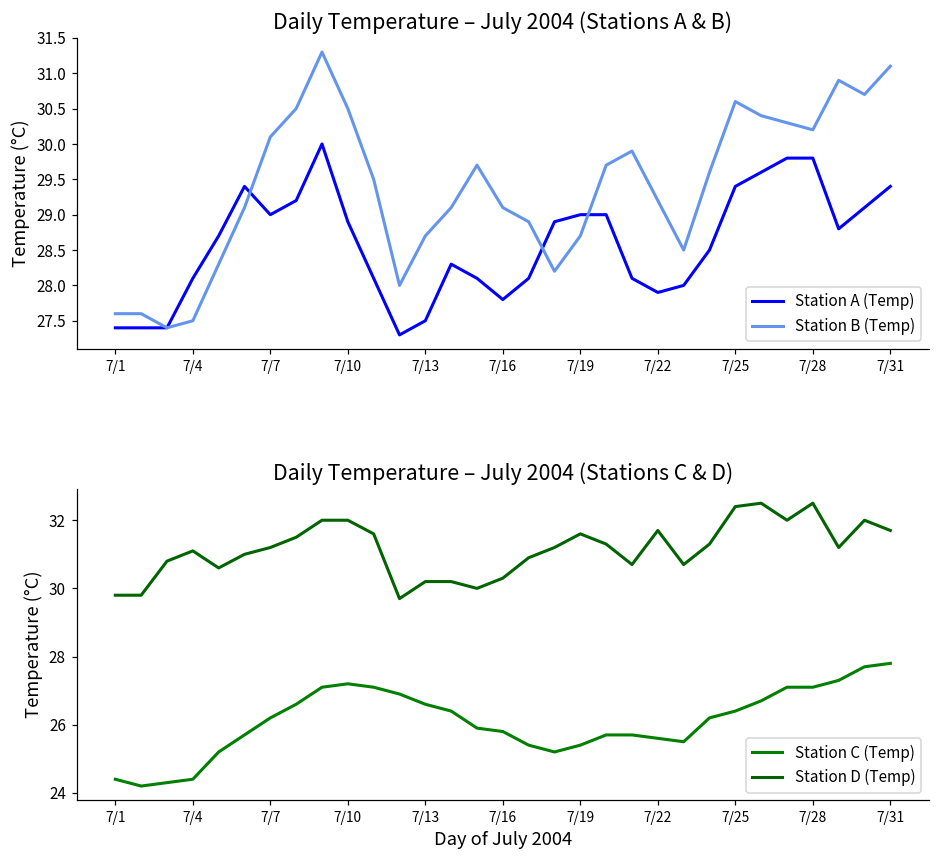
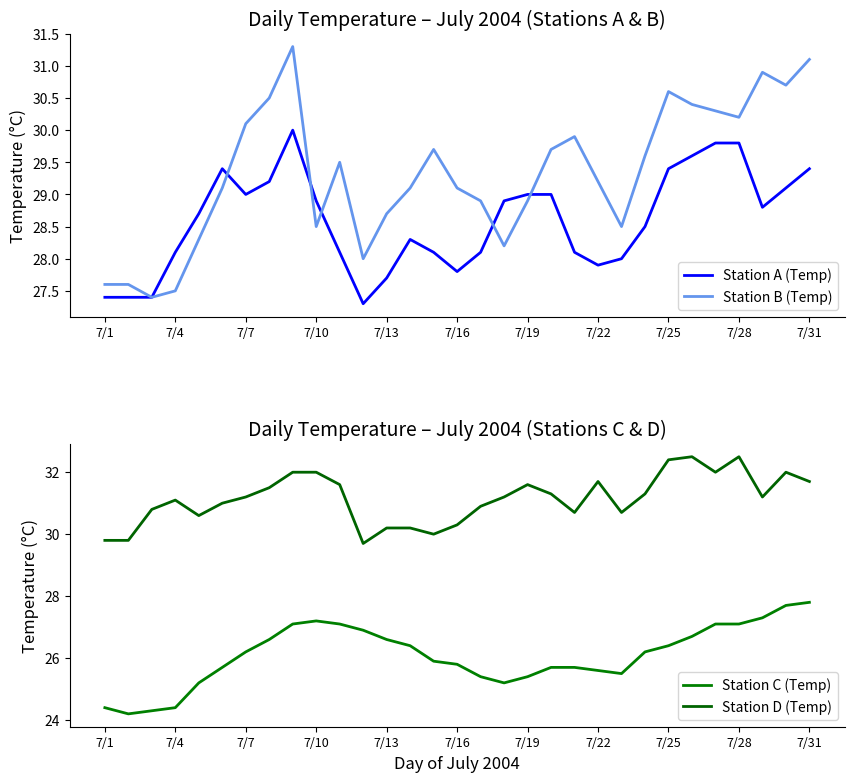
  {
    "Daily Temperature – July 2004 (Stations A & B)": {
      "Station A (Temp)": {
        "7/1": 27.4,
        "7/4": 28.1,
        "7/7": 29.0,
        "7/10": 28.9,
-       "7/13": 27.5,
+       "7/13": 27.7,
        "7/16": 27.8,
        "7/19": 29.0,
        "7/22": 27.9,
        "7/25": 29.4,
        "7/28": 29.8,
        "7/31": 29.4
      },
      "Station B (Temp)": {
        "7/1": 27.6,
        "7/4": 27.5,
        "7/7": 30.1,
-       "7/10": 30.5,
+       "7/10": 28.5,
        "7/13": 28.7,
        "7/16": 29.1,
-       "7/19": 28.7,
+       "7/19": 28.9,
        "7/22": 29.2,
        "7/25": 30.6,
        "7/28": 30.2,
        "7/31": 31.1
      }
    }
  }
